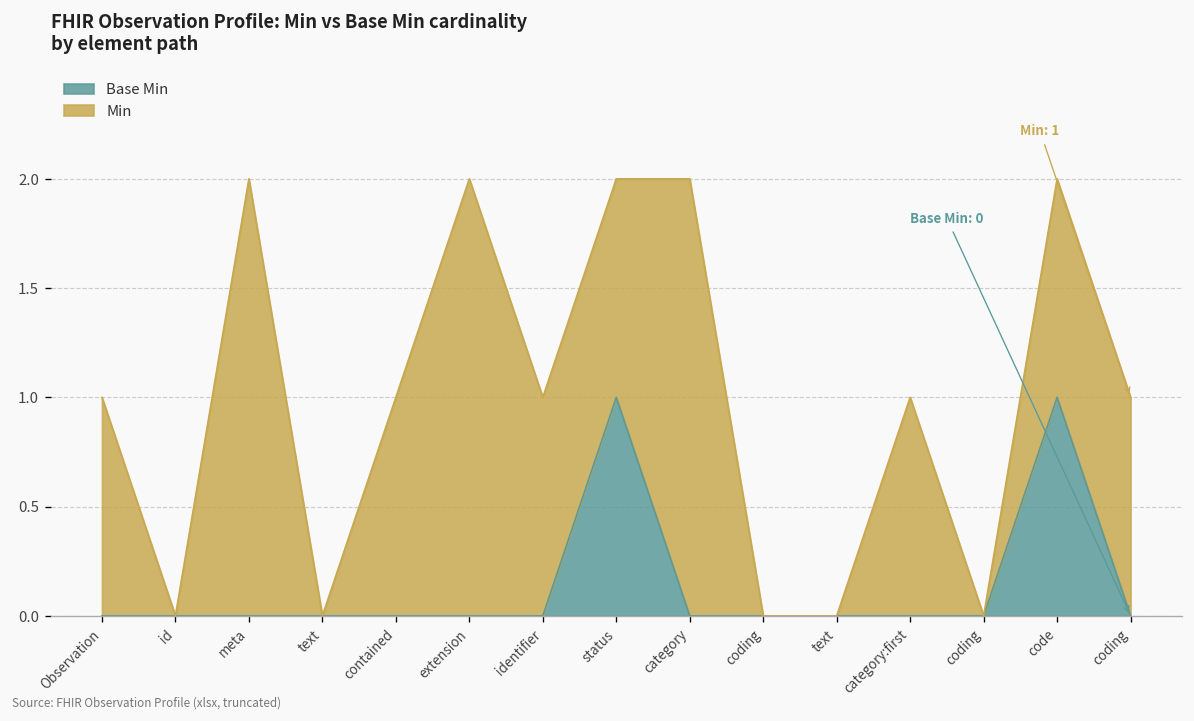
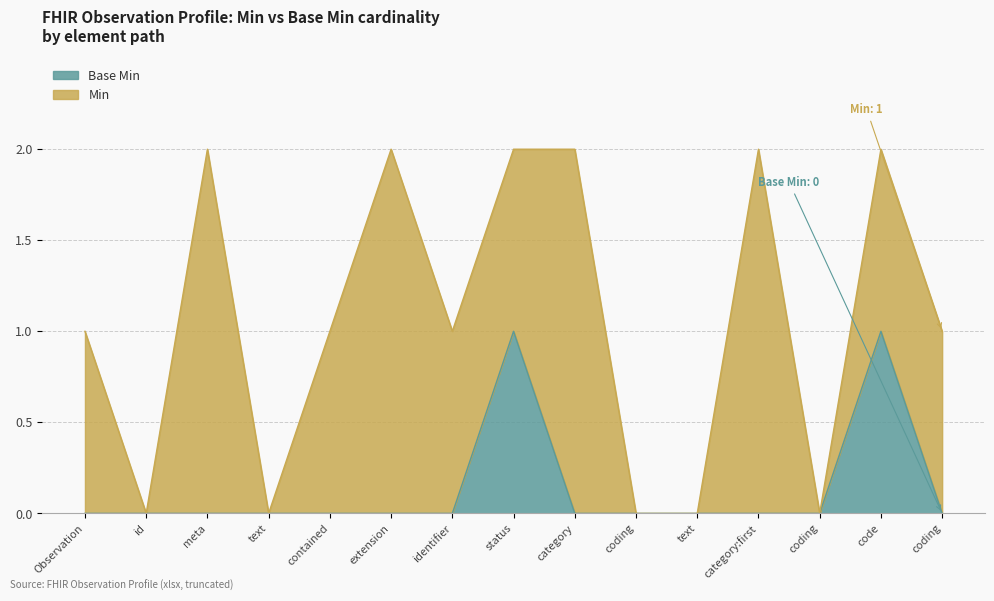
  {
    "Base Min": {
      "Observation": 0,
      "meta": 0,
      "contained": 0,
      "extension": 0,
      "identifier": 0,
      "status": 1,
      "category": 0,
      "category:first": 0
    },
    "Min": {
      "Observation": 1,
      "meta": 2,
      "contained": 1,
      "extension": 2,
      "identifier": 1,
      "status": 2,
      "category": 2,
-     "category:first": 1
+     "category:first": 2
    }
  }
